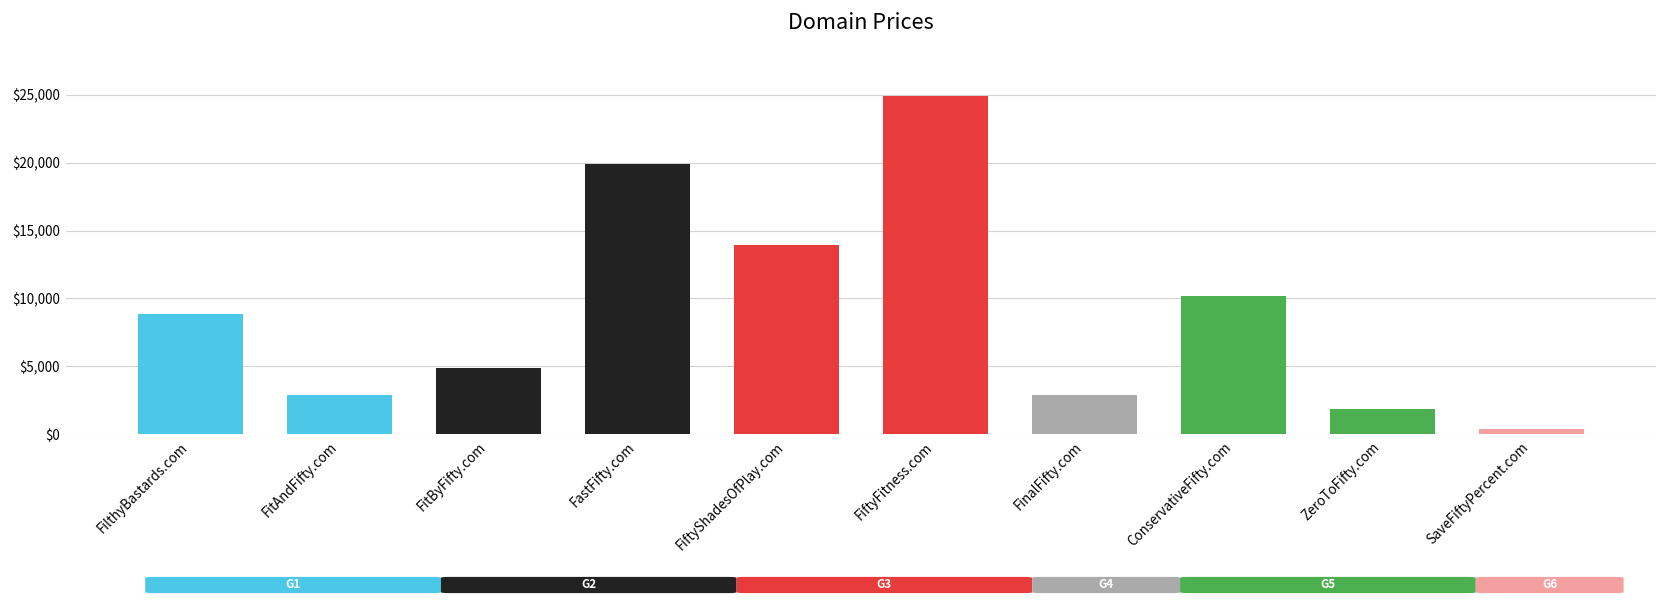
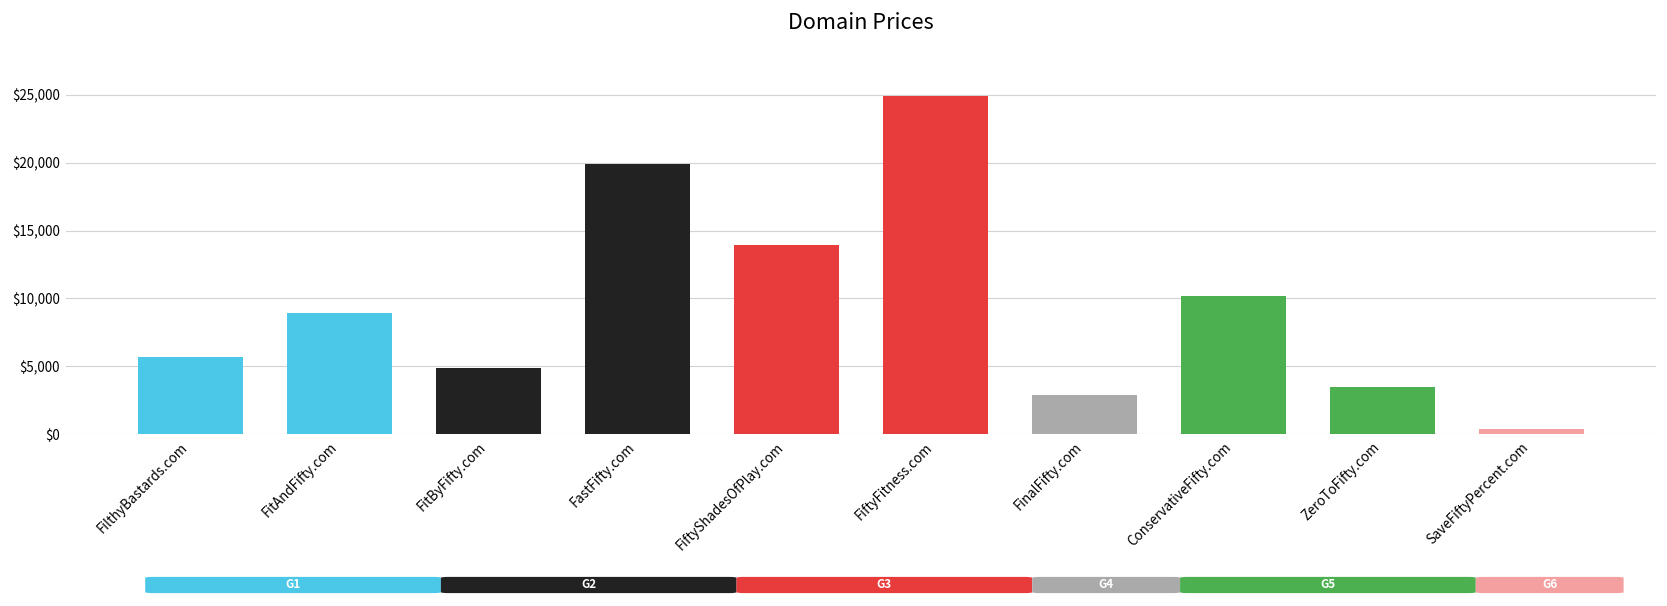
  {
-   "FilthyBastards.com": "$8,900",
-   "FitAndFifty.com": "$2,900",
+   "FilthyBastards.com": "$5,700",
+   "FitAndFifty.com": "$9,000",
    "FitByFifty.com": "$4,900",
    "FastFifty.com": "$19,900",
    "FiftyShadesOfPlay.com": "$14,000",
    "FiftyFitness.com": "$24,900",
    "FinalFifty.com": "$2,900",
    "ConservativeFifty.com": "$10,200",
-   "ZeroToFifty.com": "$1,900",
+   "ZeroToFifty.com": "$3,500",
    "SaveFiftyPercent.com": "$400"
  }
